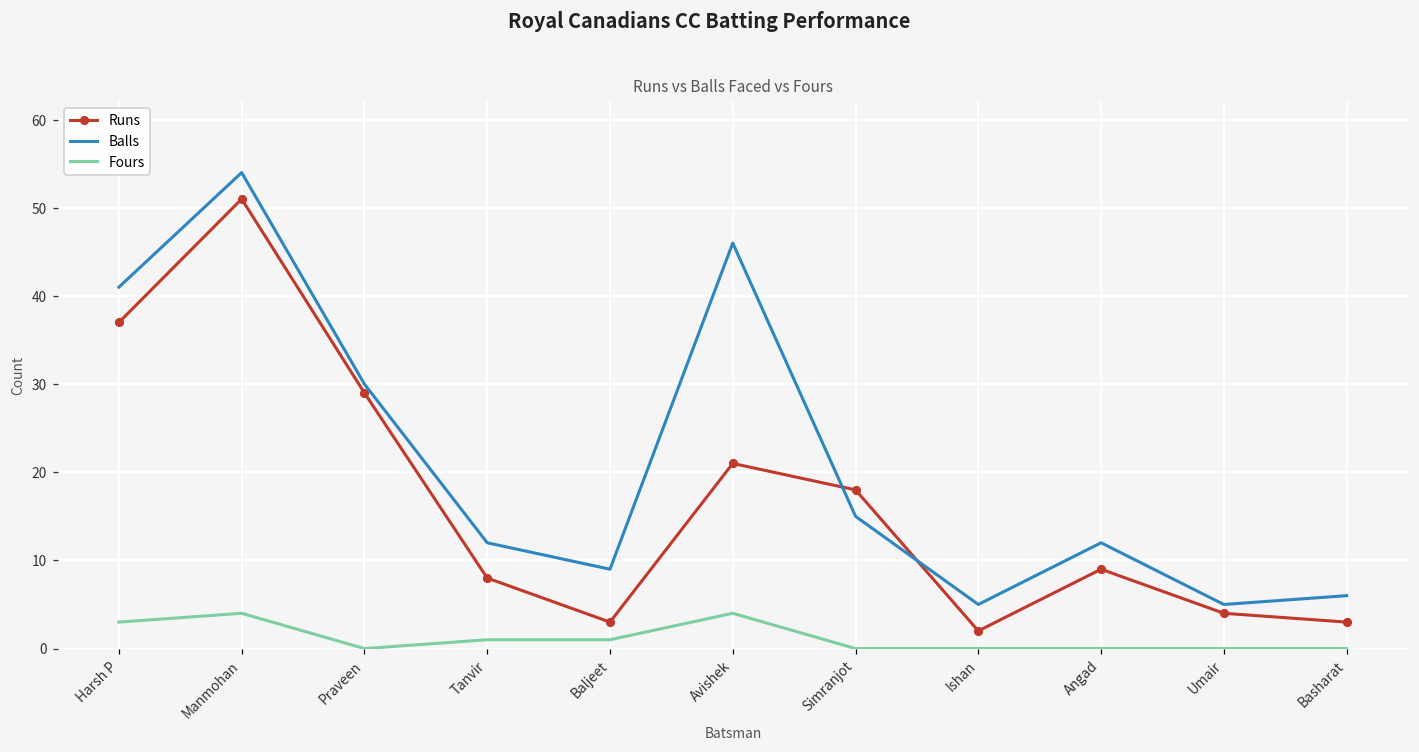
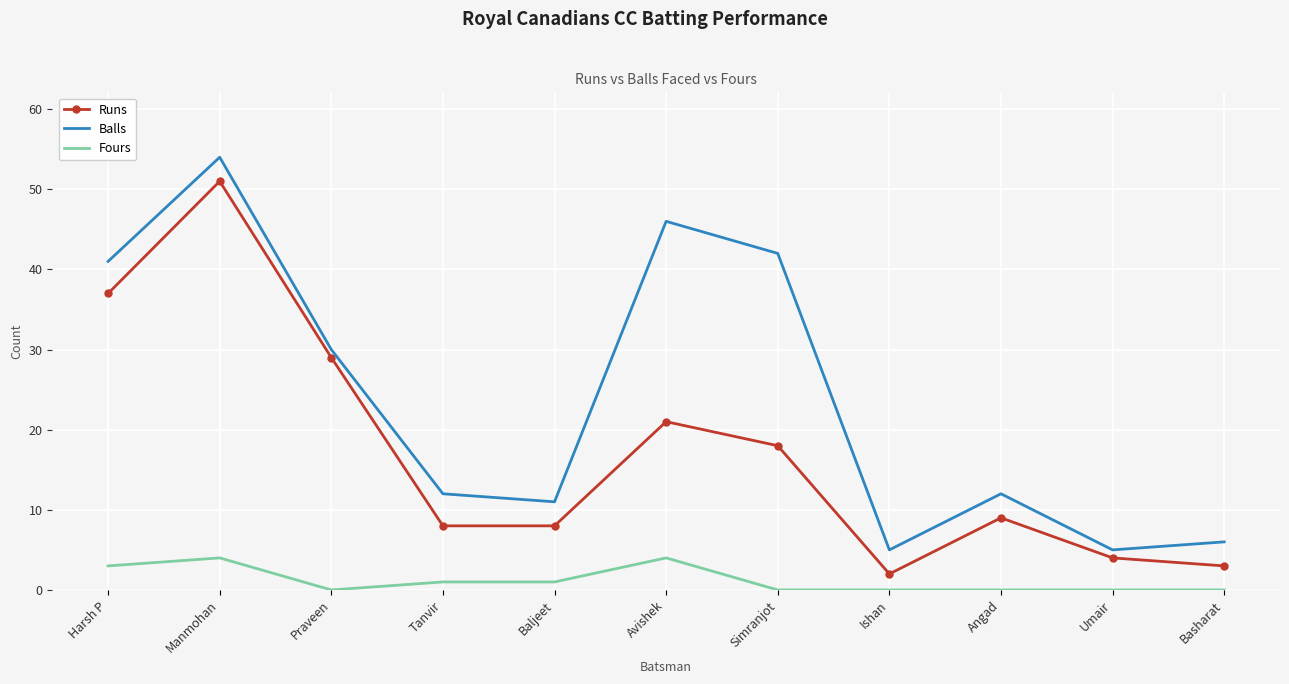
  {
    "Runs": {
      "Harsh P": 37,
      "Manmohan": 51,
      "Praveen": 29,
      "Tanvir": 8,
-     "Baljeet": 3,
+     "Baljeet": 8,
      "Avishek": 21,
      "Simranjot": 18,
      "Ishan": 2,
      "Angad": 9,
      "Umair": 4,
      "Basharat": 3
    },
    "Balls": {
      "Harsh P": 41,
      "Manmohan": 54,
      "Praveen": 30,
      "Tanvir": 12,
-     "Baljeet": 9,
+     "Baljeet": 11,
      "Avishek": 46,
-     "Simranjot": 15,
+     "Simranjot": 42,
      "Ishan": 5,
      "Angad": 12,
      "Umair": 5,
      "Basharat": 6
    },
    "Fours": {
      "Harsh P": 3,
      "Manmohan": 4,
      "Praveen": 0,
      "Tanvir": 1,
      "Baljeet": 1,
      "Avishek": 4,
      "Simranjot": 0,
      "Ishan": 0,
      "Angad": 0,
      "Umair": 0,
      "Basharat": 0
    }
  }
